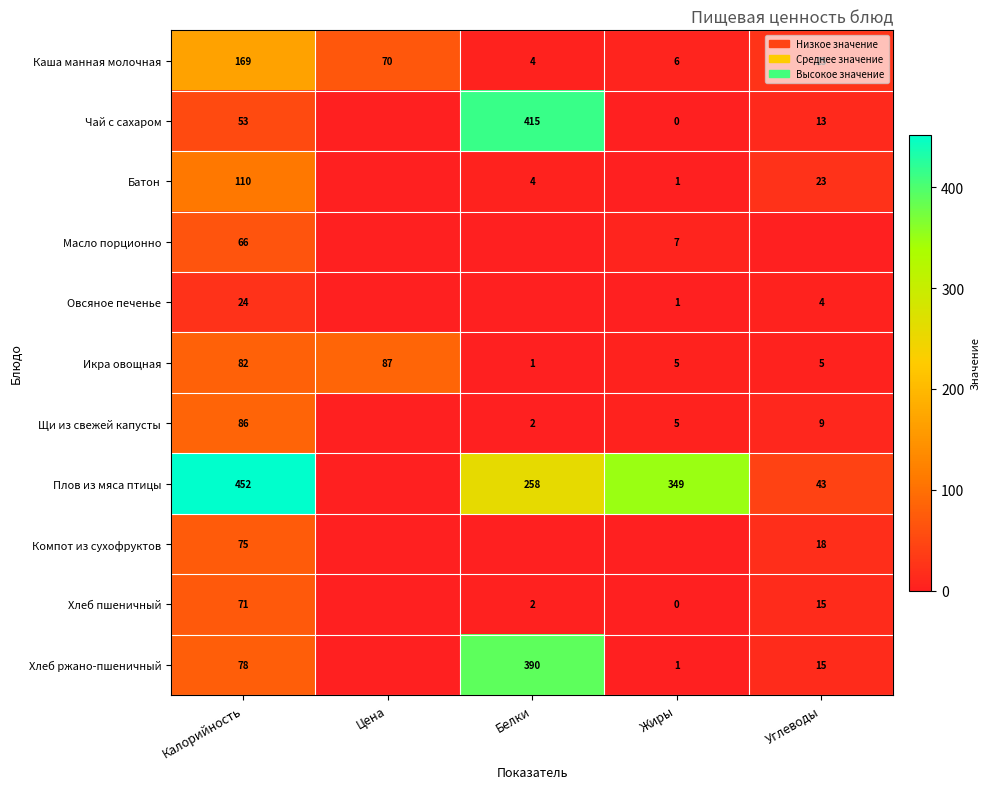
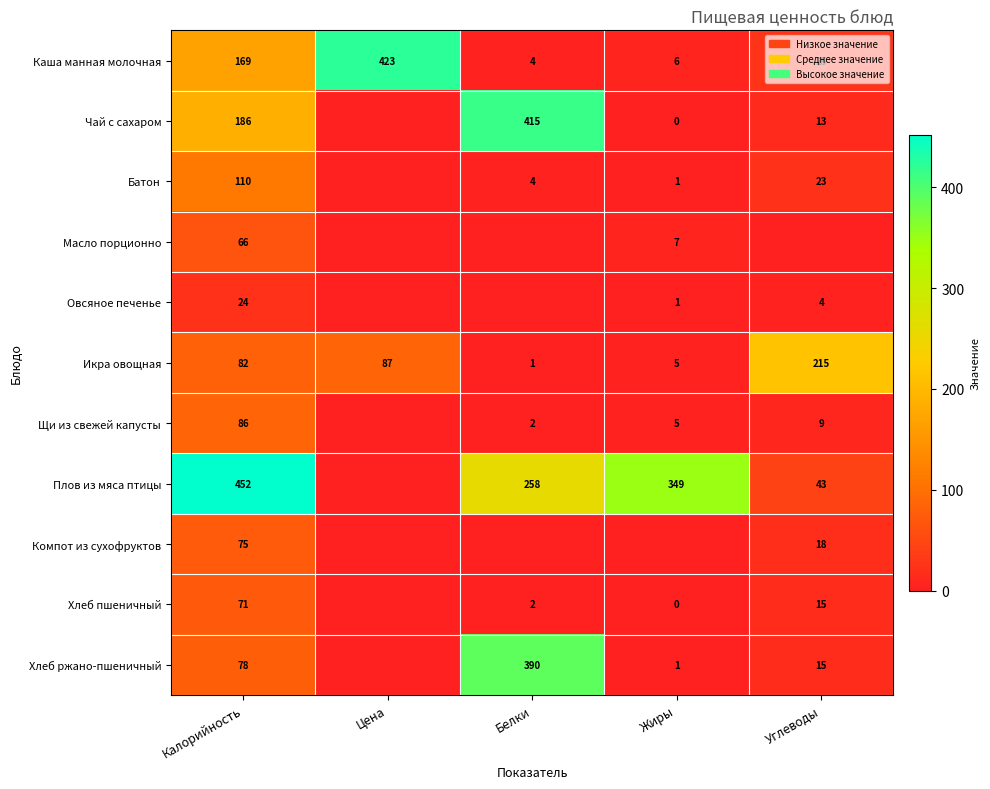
  {
    "Каша манная молочная": {
      "Калорийность": 169,
-     "Цена": 70,
+     "Цена": 423,
      "Белки": 4,
      "Жиры": 6
    },
    "Чай с сахаром": {
-     "Калорийность": 53,
+     "Калорийность": 186,
      "Белки": 415,
      "Жиры": 0,
      "Углеводы": 13
    },
    "Батон": {
      "Калорийность": 110,
      "Белки": 4,
      "Жиры": 1,
      "Углеводы": 23
    },
    "Масло порционно": {
      "Калорийность": 66,
      "Жиры": 7
    },
    "Овсяное печенье": {
      "Калорийность": 24,
      "Жиры": 1,
      "Углеводы": 4
    },
    "Икра овощная": {
      "Калорийность": 82,
      "Цена": 87,
      "Белки": 1,
      "Жиры": 5,
-     "Углеводы": 5
+     "Углеводы": 215
    },
    "Щи из свежей капусты": {
      "Калорийность": 86,
      "Белки": 2,
      "Жиры": 5,
      "Углеводы": 9
    },
    "Плов из мяса птицы": {
      "Калорийность": 452,
      "Белки": 258,
      "Жиры": 349,
      "Углеводы": 43
    },
    "Компот из сухофруктов": {
      "Калорийность": 75,
      "Углеводы": 18
    },
    "Хлеб пшеничный": {
      "Калорийность": 71,
      "Белки": 2,
      "Жиры": 0,
      "Углеводы": 15
    },
    "Хлеб ржано-пшеничный": {
      "Калорийность": 78,
      "Белки": 390,
      "Жиры": 1,
      "Углеводы": 15
    }
  }
